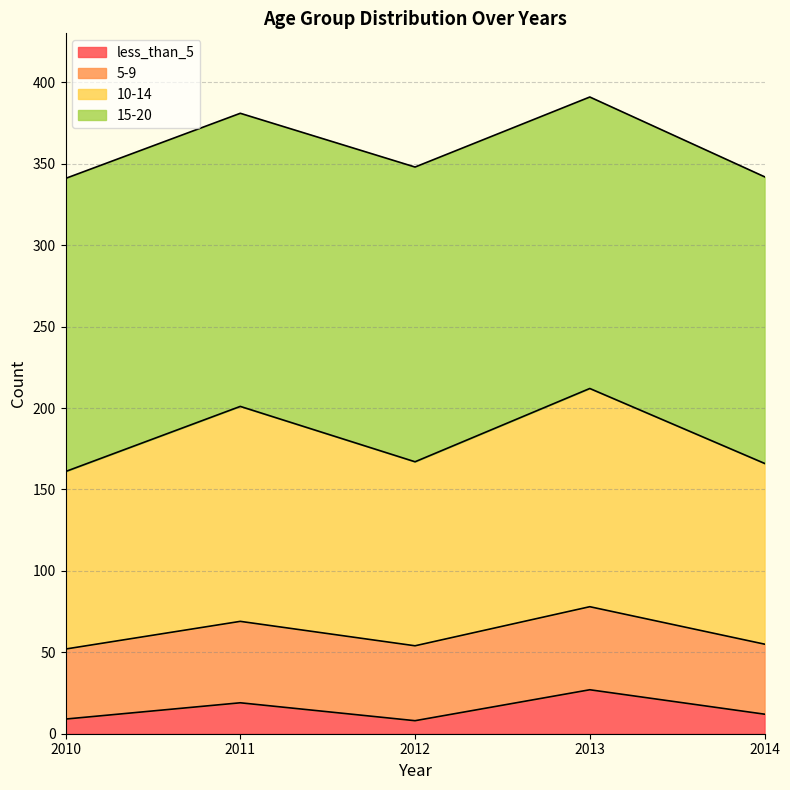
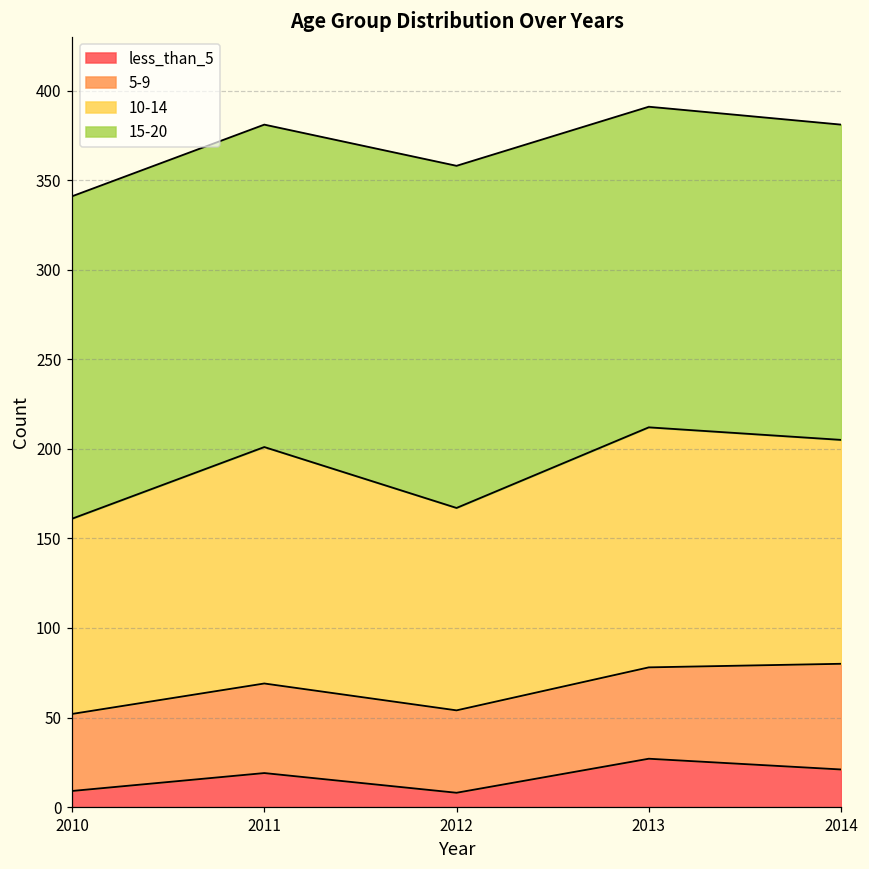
  {
    "less_than_5": {
      "2010": 9,
      "2011": 19,
      "2012": 8,
      "2013": 27,
-     "2014": 12
+     "2014": 21
    },
    "5-9": {
      "2010": 43,
      "2011": 50,
      "2012": 46,
      "2013": 51,
-     "2014": 43
+     "2014": 59
    },
    "10-14": {
      "2010": 109,
      "2011": 132,
      "2012": 113,
      "2013": 134,
-     "2014": 111
+     "2014": 125
    },
    "15-20": {
      "2010": 180,
      "2011": 180,
-     "2012": 181,
+     "2012": 191,
      "2013": 179,
      "2014": 176
    }
  }
